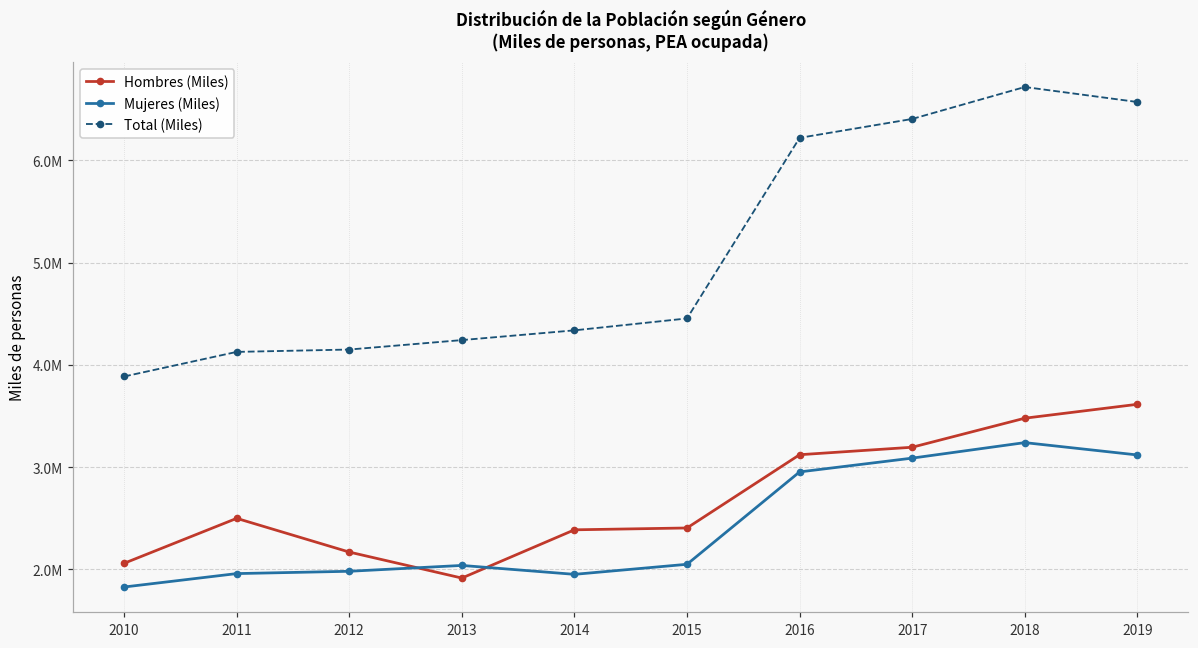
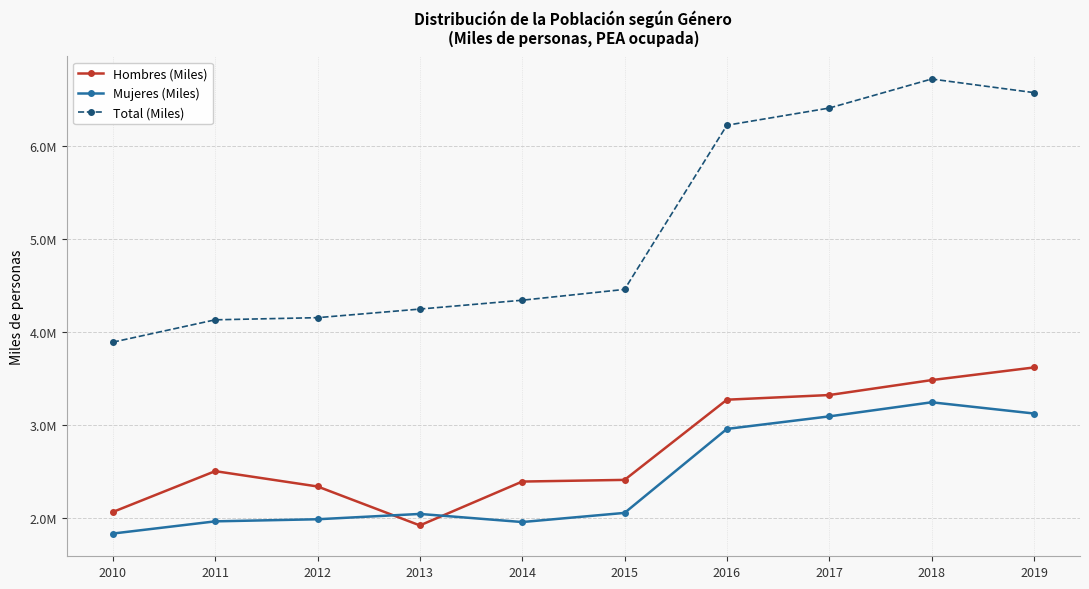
  {
    "Hombres (Miles)": {
      "2010": 2100000,
      "2011": 2500000,
-     "2012": 2200000,
+     "2012": 2300000,
      "2013": 1900000,
      "2014": 2400000,
      "2015": 2400000,
-     "2016": 3100000,
-     "2017": 3200000,
+     "2016": 3300000,
+     "2017": 3300000,
      "2018": 3500000,
      "2019": 3600000
    }
  }
